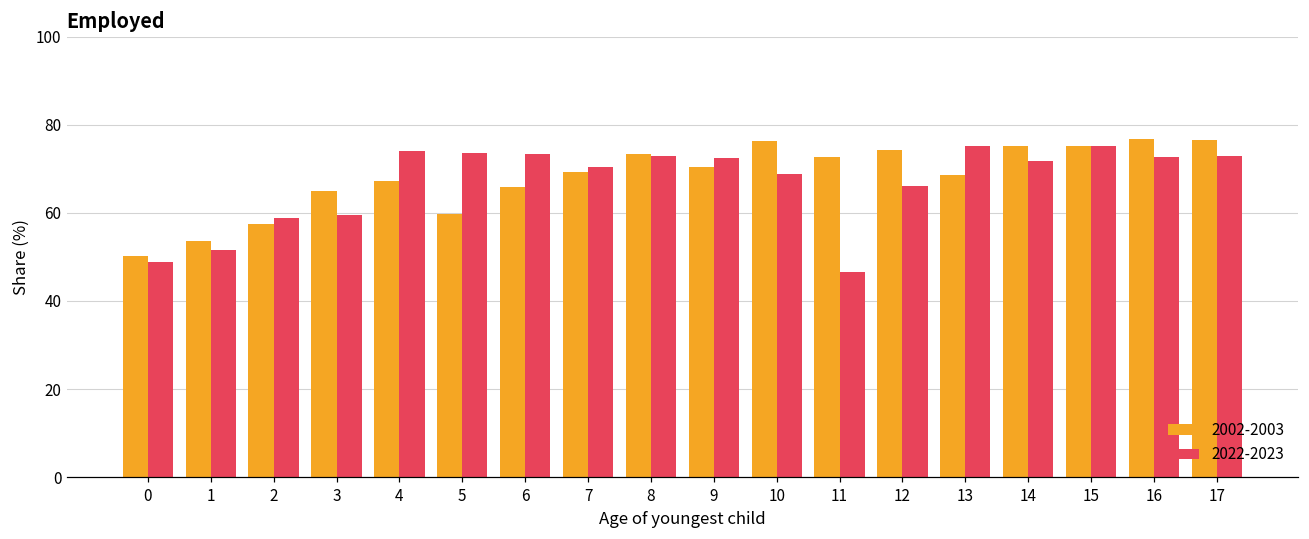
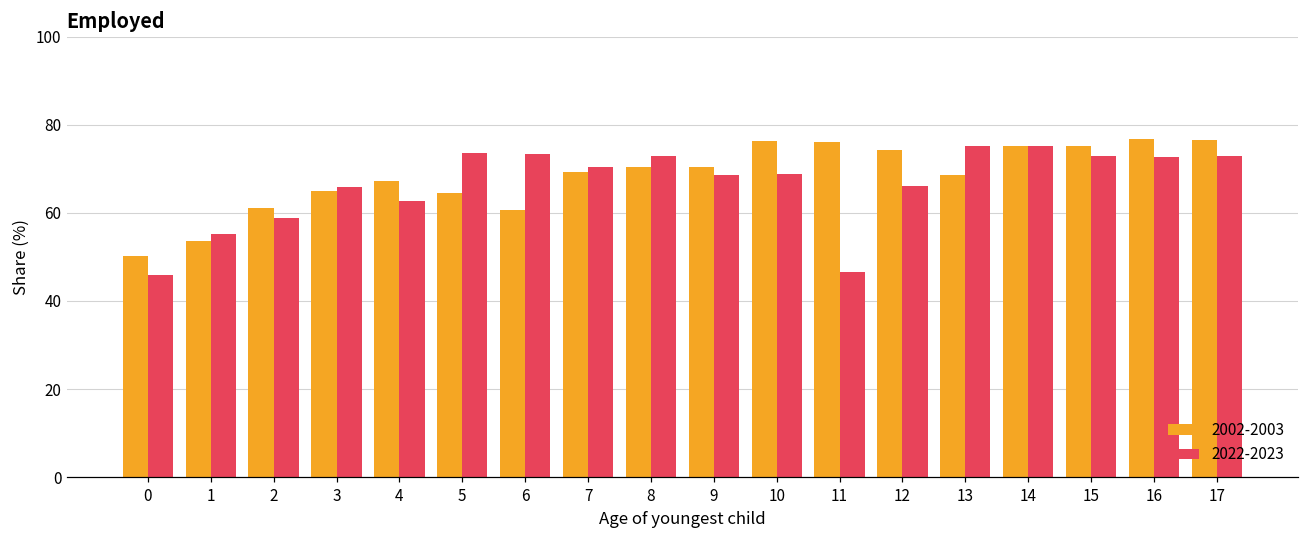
  {
    "2002-2003": {
      "0": 50,
      "1": 54,
-     "2": 57,
+     "2": 61,
      "3": 65,
      "4": 67,
-     "5": 60,
-     "6": 66,
+     "5": 65,
+     "6": 61,
      "7": 69,
-     "8": 73,
+     "8": 70,
      "9": 70,
      "10": 76,
-     "11": 73,
+     "11": 76,
      "12": 74,
      "13": 69,
      "14": 75,
      "15": 75,
      "16": 77,
      "17": 77
    },
    "2022-2023": {
-     "0": 49,
-     "1": 52,
+     "0": 46,
+     "1": 55,
      "2": 59,
-     "3": 60,
-     "4": 74,
+     "3": 66,
+     "4": 63,
      "5": 74,
      "6": 73,
      "7": 70,
      "8": 73,
-     "9": 72,
+     "9": 69,
      "10": 69,
      "11": 47,
      "12": 66,
      "13": 75,
-     "14": 72,
-     "15": 75,
+     "14": 75,
+     "15": 73,
      "16": 73,
      "17": 73
    }
  }
